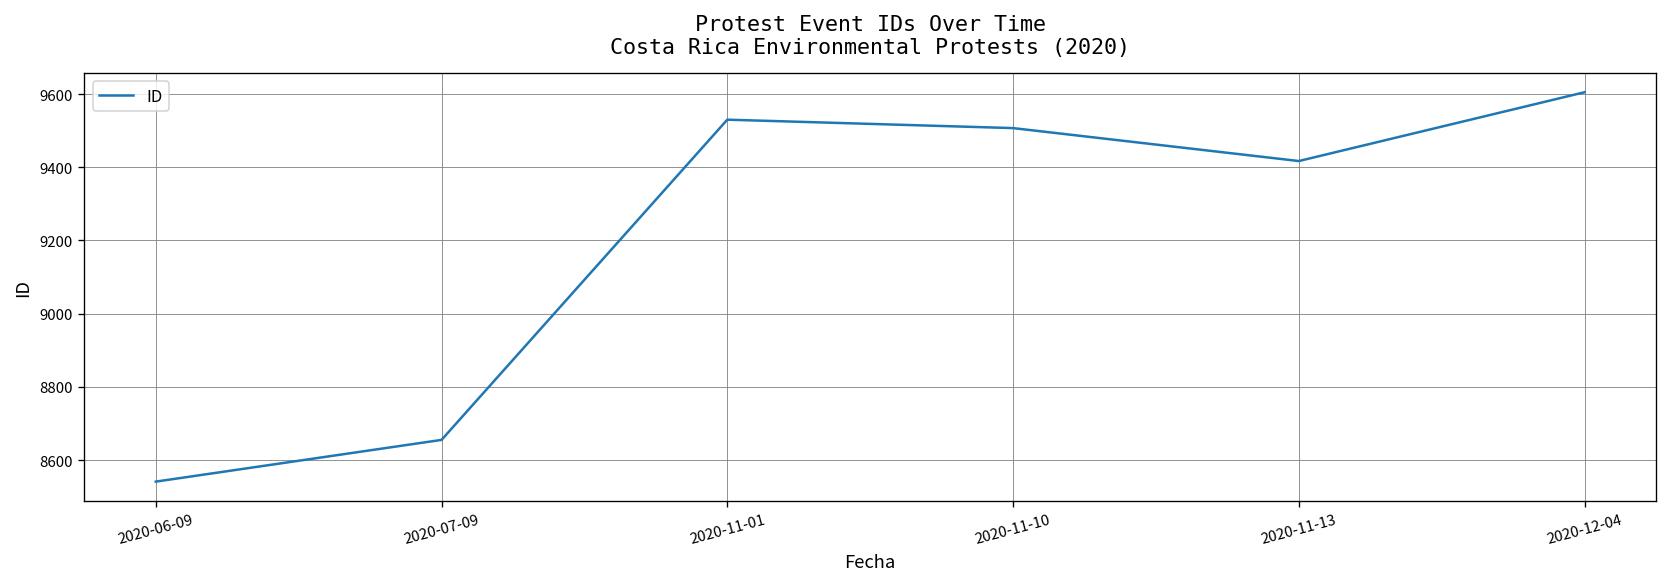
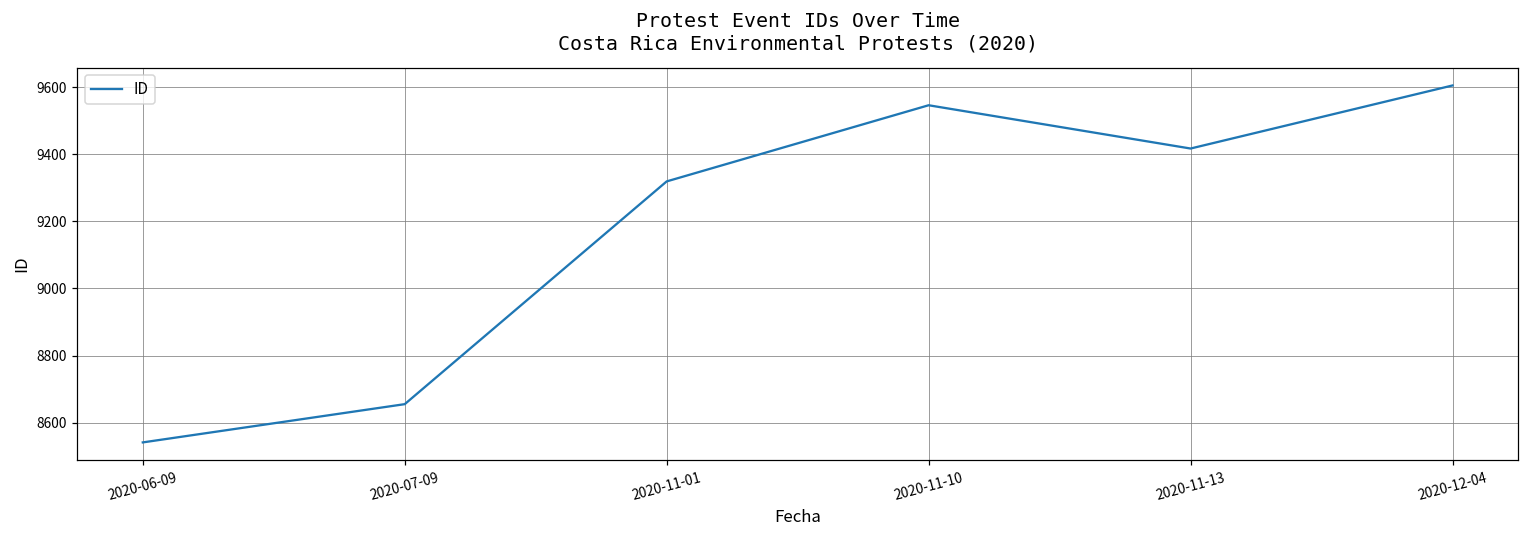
  {
    "2020-06-09": 8540,
    "2020-07-09": 8660,
-   "2020-11-01": 9530,
-   "2020-11-10": 9510,
+   "2020-11-01": 9320,
+   "2020-11-10": 9550,
    "2020-11-13": 9420,
    "2020-12-04": 9610
  }
